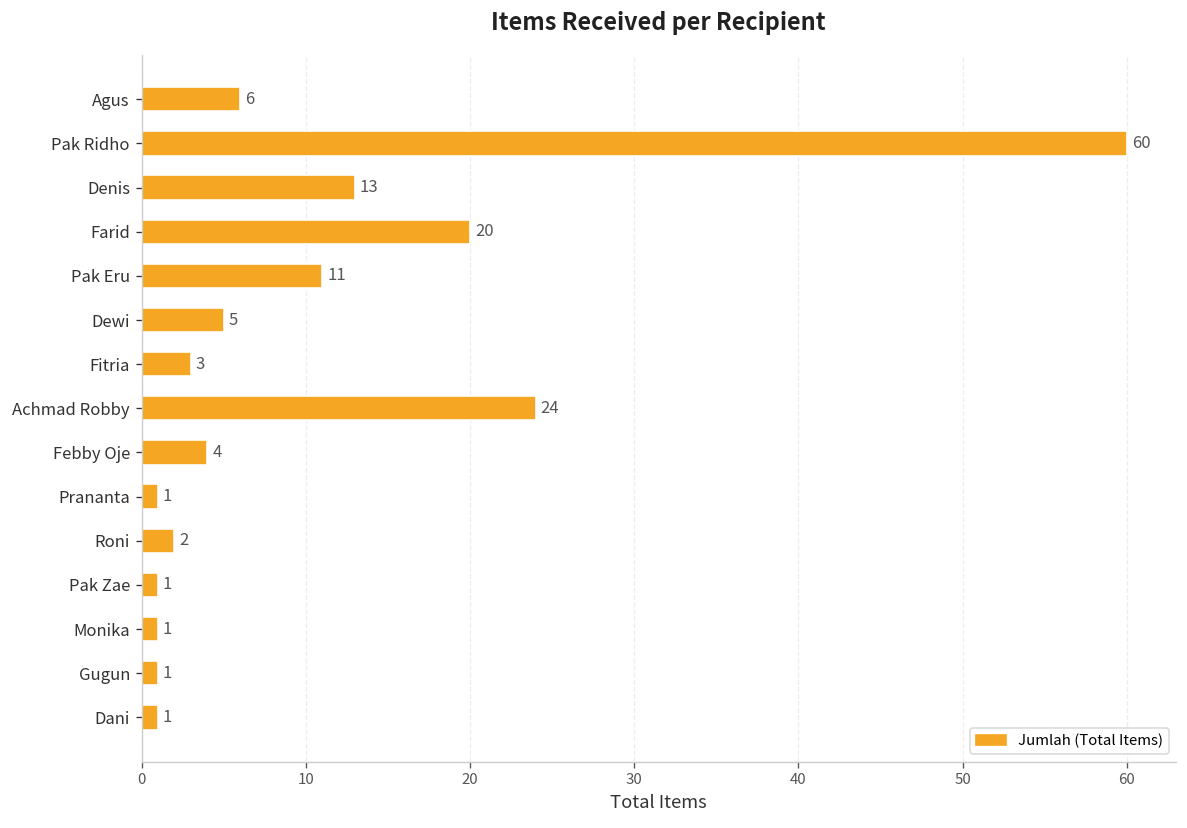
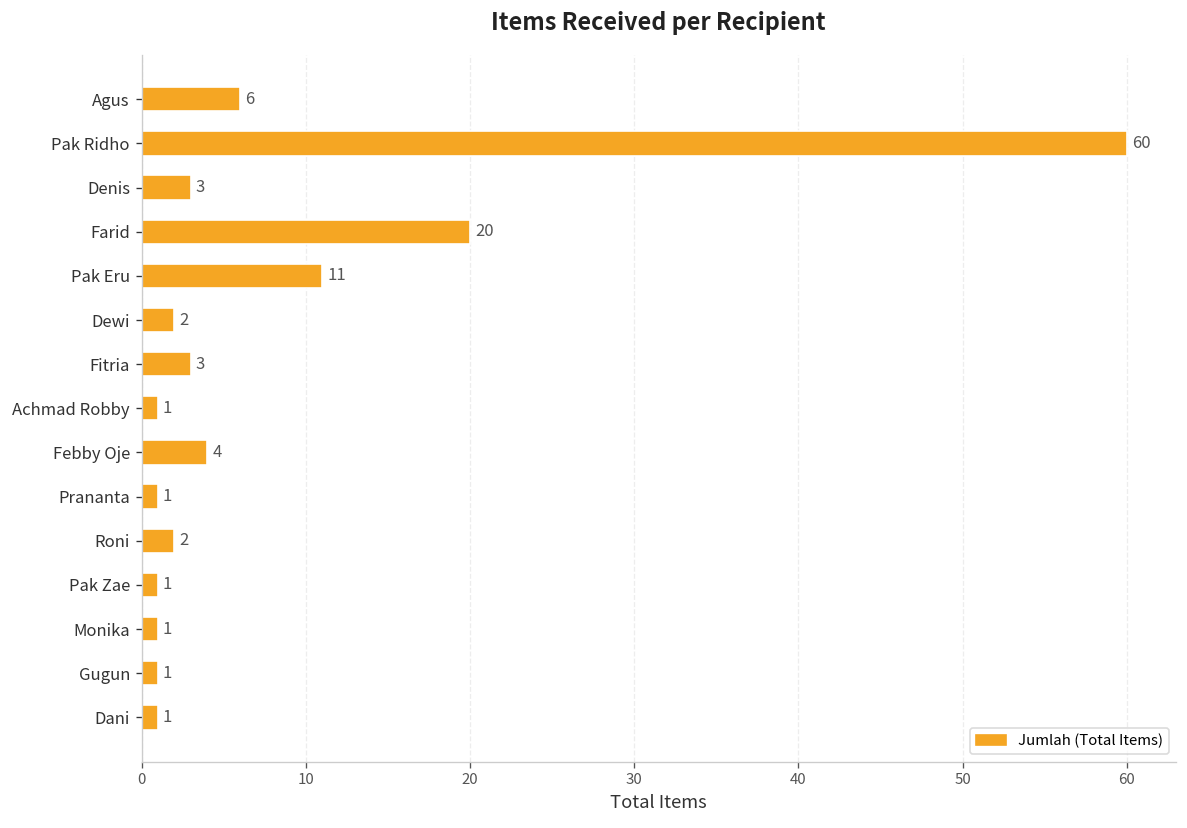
  {
    "Agus": 6,
    "Pak Ridho": 60,
-   "Denis": 13,
+   "Denis": 3,
    "Farid": 20,
    "Pak Eru": 11,
-   "Dewi": 5,
+   "Dewi": 2,
    "Fitria": 3,
-   "Achmad Robby": 24,
+   "Achmad Robby": 1,
    "Febby Oje": 4,
    "Prananta": 1,
    "Roni": 2,
    "Pak Zae": 1,
    "Monika": 1,
    "Gugun": 1,
    "Dani": 1
  }
